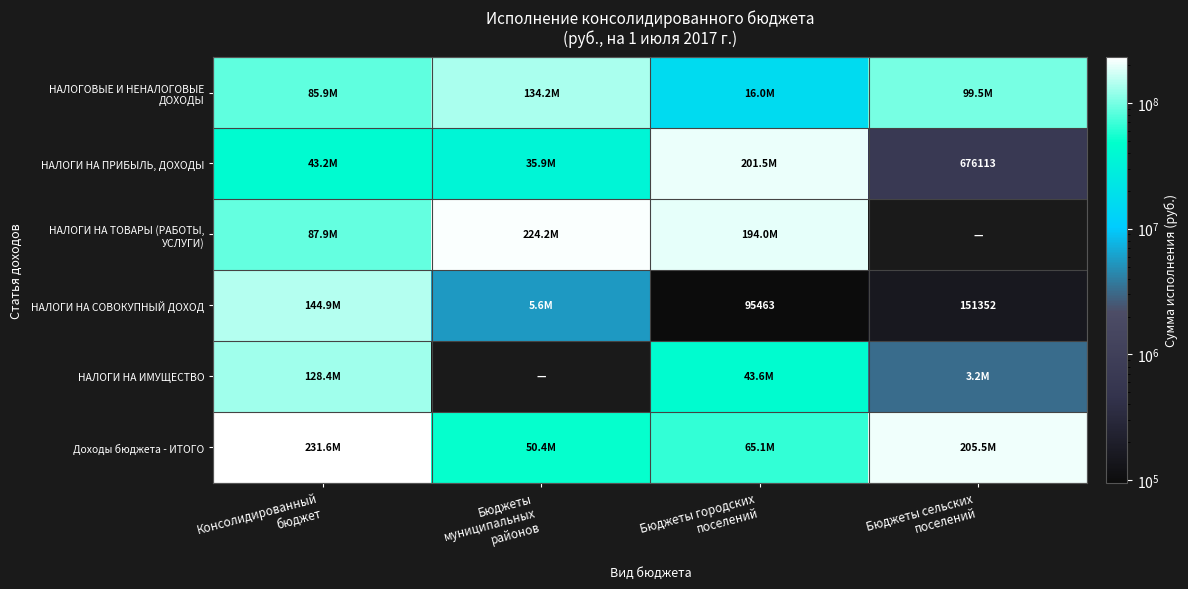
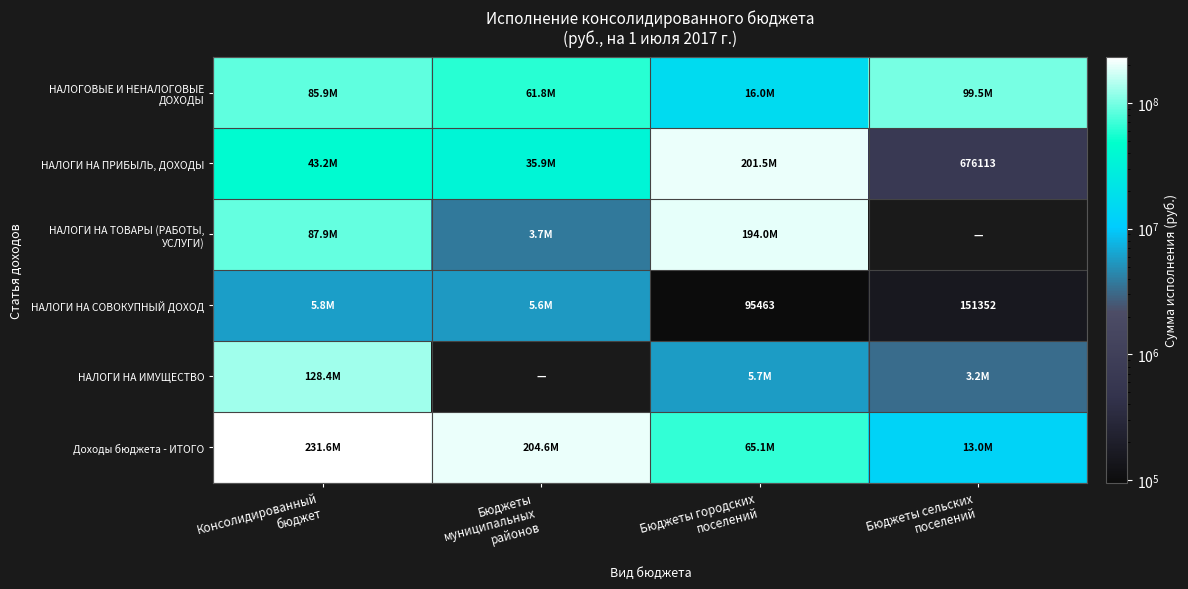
  {
    "НАЛОГОВЫЕ И НЕНАЛОГОВЫЕ ДОХОДЫ": {
      "Консолидированный бюджет": "85.9M",
-     "Бюджеты муниципальных районов": "134.2M",
+     "Бюджеты муниципальных районов": "61.8M",
      "Бюджеты городских поселений": "16.0M",
      "Бюджеты сельских поселений": "99.5M"
    },
    "НАЛОГИ НА ПРИБЫЛЬ, ДОХОДЫ": {
      "Консолидированный бюджет": "43.2M",
      "Бюджеты муниципальных районов": "35.9M",
      "Бюджеты городских поселений": "201.5M",
      "Бюджеты сельских поселений": "676113"
    },
    "НАЛОГИ НА ТОВАРЫ (РАБОТЫ, УСЛУГИ)": {
      "Консолидированный бюджет": "87.9M",
-     "Бюджеты муниципальных районов": "224.2M",
+     "Бюджеты муниципальных районов": "3.7M",
      "Бюджеты городских поселений": "194.0M"
    },
    "НАЛОГИ НА СОВОКУПНЫЙ ДОХОД": {
-     "Консолидированный бюджет": "144.9M",
+     "Консолидированный бюджет": "5.8M",
      "Бюджеты муниципальных районов": "5.6M",
      "Бюджеты городских поселений": "95463",
      "Бюджеты сельских поселений": "151352"
    },
    "НАЛОГИ НА ИМУЩЕСТВО": {
      "Консолидированный бюджет": "128.4M",
-     "Бюджеты городских поселений": "43.6M",
+     "Бюджеты городских поселений": "5.7M",
      "Бюджеты сельских поселений": "3.2M"
    },
    "Доходы бюджета - ИТОГО": {
      "Консолидированный бюджет": "231.6M",
-     "Бюджеты муниципальных районов": "50.4M",
+     "Бюджеты муниципальных районов": "204.6M",
      "Бюджеты городских поселений": "65.1M",
-     "Бюджеты сельских поселений": "205.5M"
+     "Бюджеты сельских поселений": "13.0M"
    }
  }
